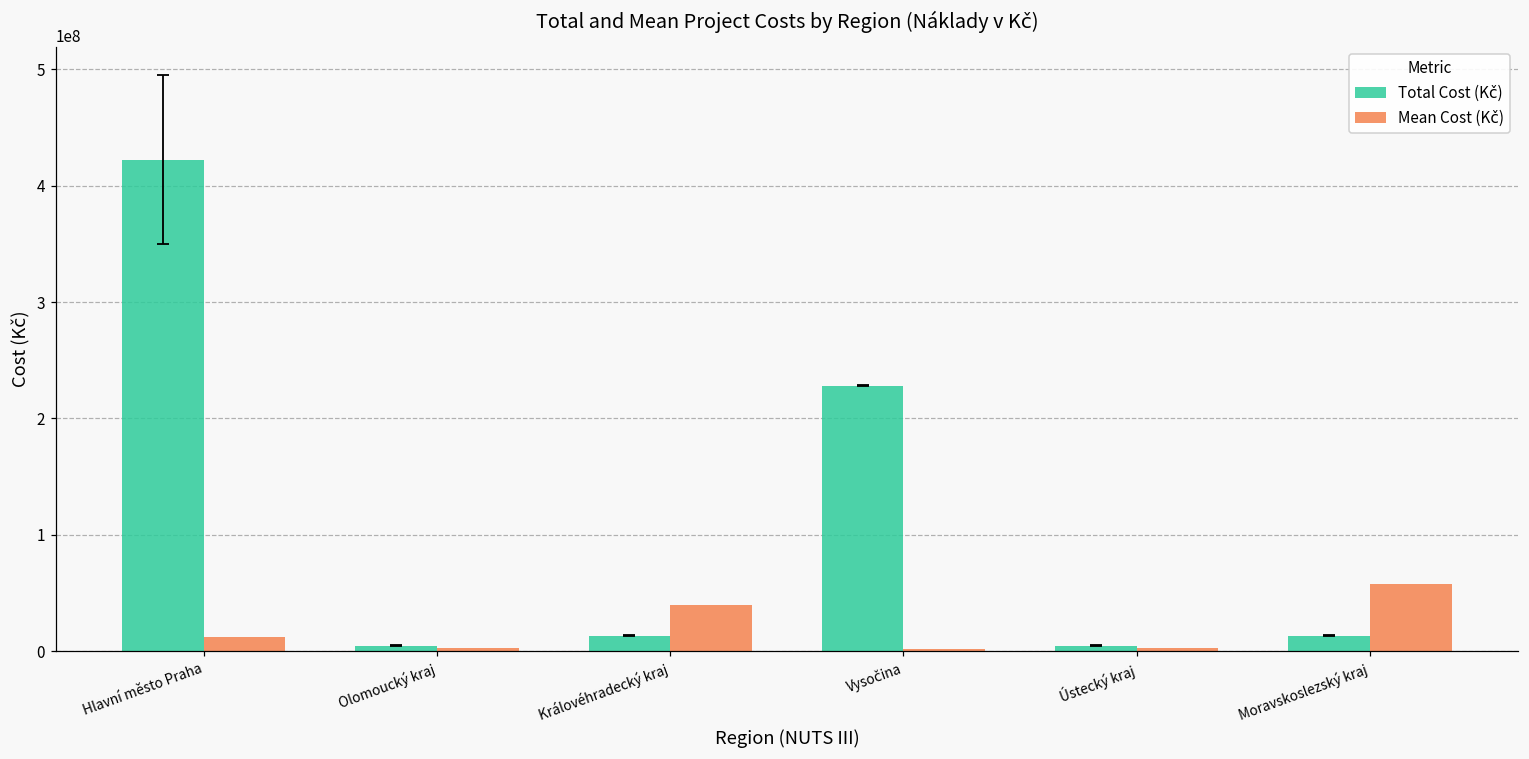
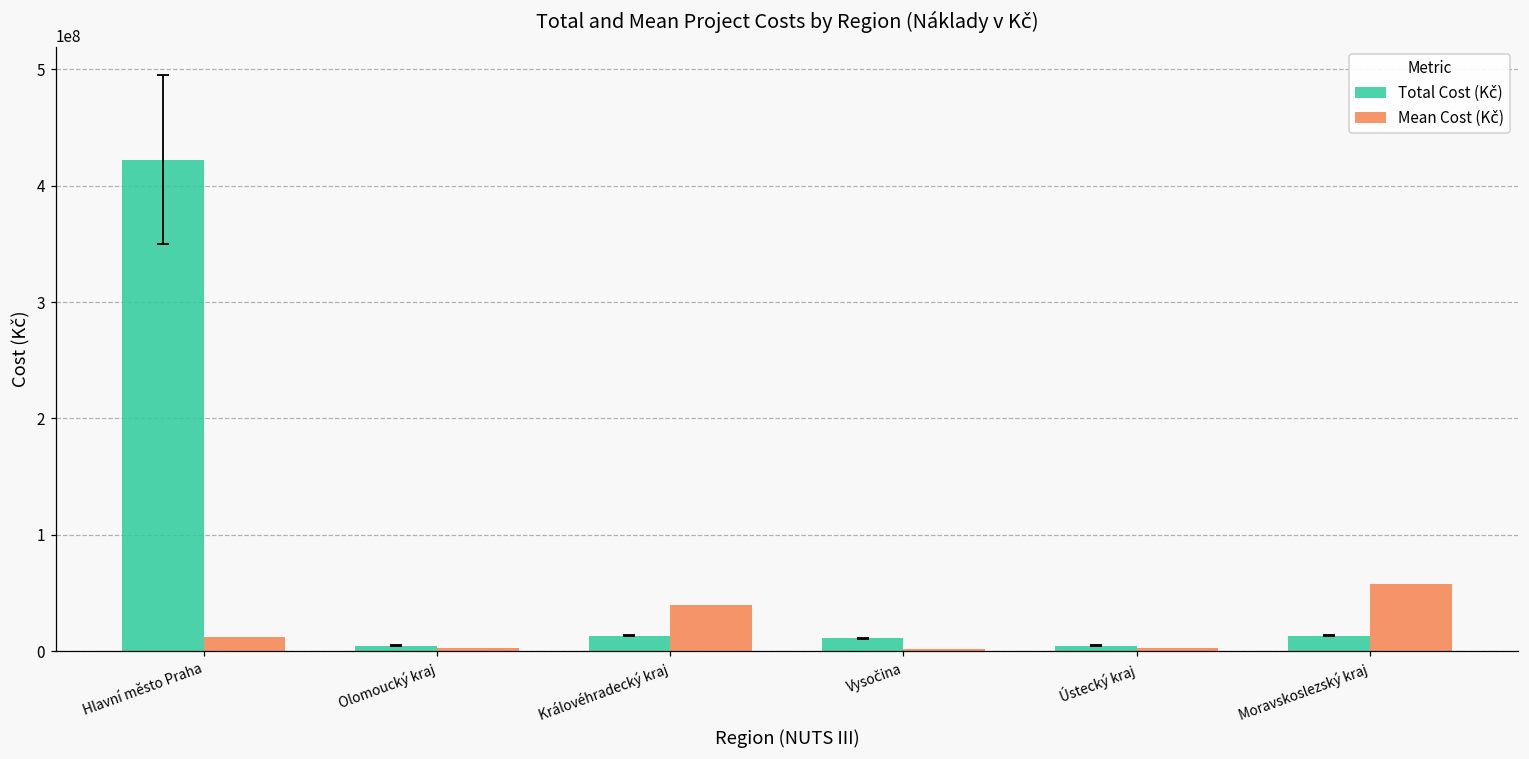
  {
    "Total Cost (Kč)": {
      "Hlavní město Praha": 422000000,
      "Olomoucký kraj": 5000000,
      "Královéhradecký kraj": 13000000,
-     "Vysočina": 228000000,
+     "Vysočina": 11000000,
      "Ústecký kraj": 5000000,
      "Moravskoslezský kraj": 13000000
    },
    "Mean Cost (Kč)": {
      "Hlavní město Praha": 13000000,
      "Olomoucký kraj": 2000000,
      "Královéhradecký kraj": 40000000,
      "Ústecký kraj": 2000000,
      "Moravskoslezský kraj": 57000000
    }
  }
